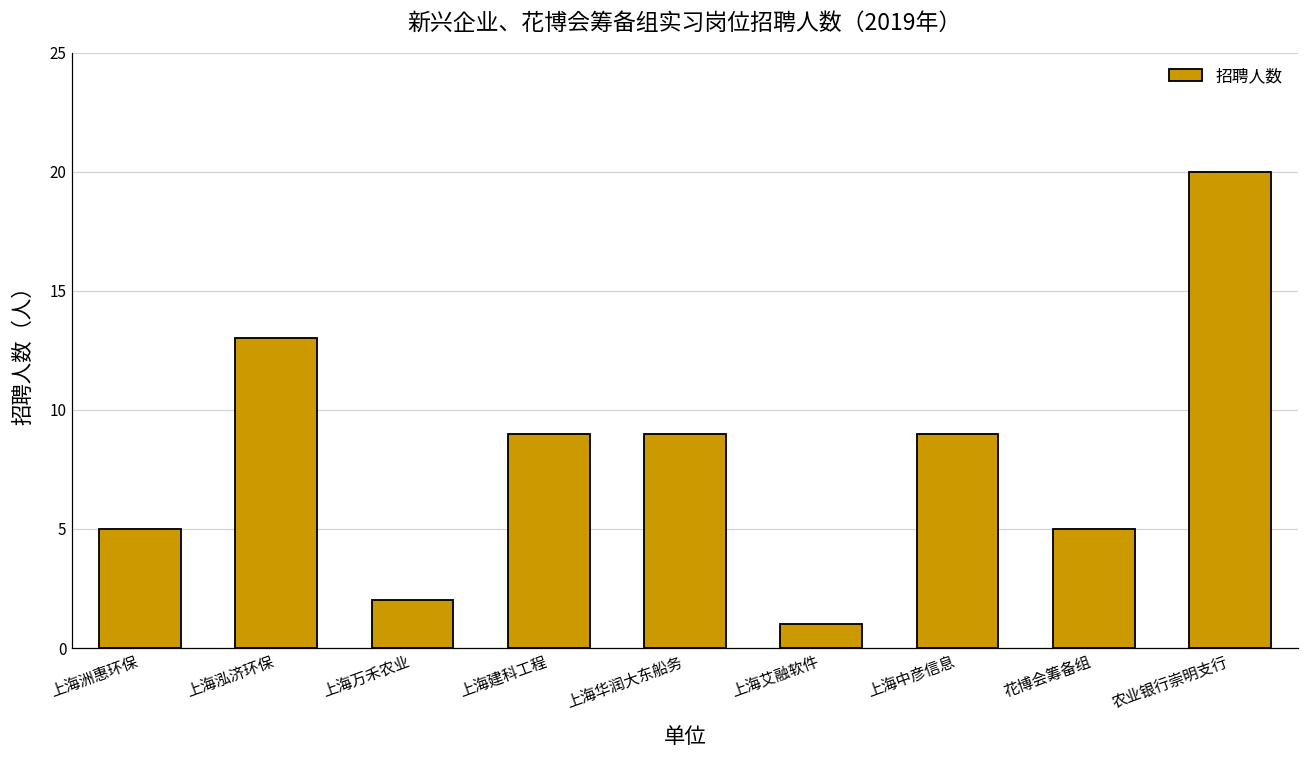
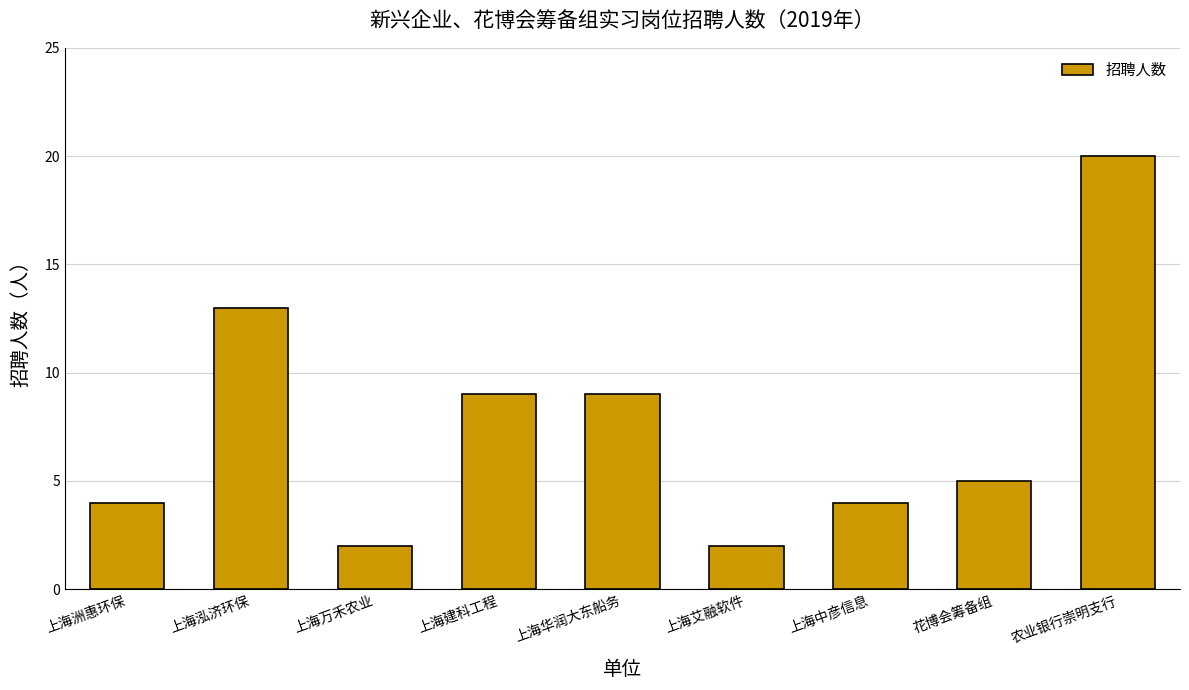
  {
-   "上海洲惠环保": 5,
+   "上海洲惠环保": 4,
    "上海泓济环保": 13,
    "上海万禾农业": 2,
    "上海建科工程": 9,
    "上海华润大东船务": 9,
-   "上海艾融软件": 1,
-   "上海中彦信息": 9,
+   "上海艾融软件": 2,
+   "上海中彦信息": 4,
    "花博会筹备组": 5,
    "农业银行崇明支行": 20
  }
